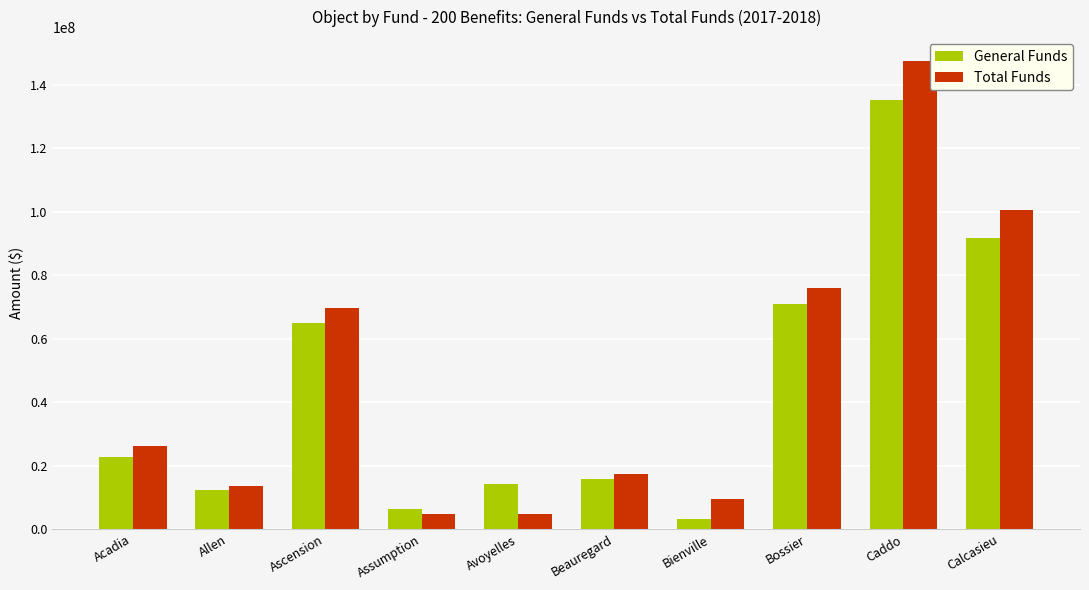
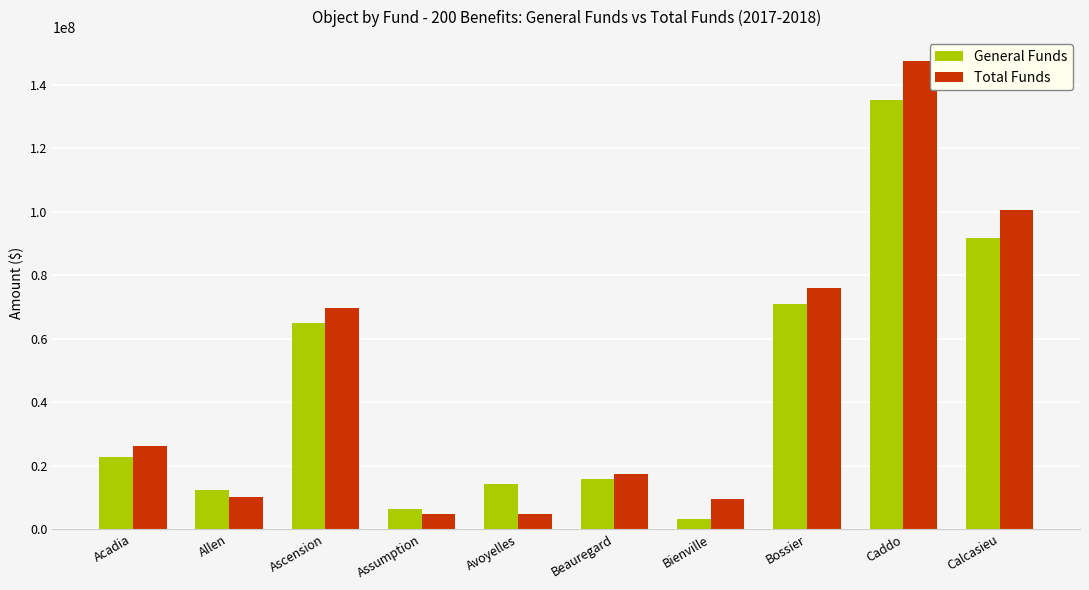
  {
    "General Funds": {
      "Acadia": 23000000,
      "Allen": 12000000,
      "Ascension": 65000000,
      "Assumption": 6000000,
      "Avoyelles": 14000000,
      "Beauregard": 16000000,
      "Bienville": 3000000,
      "Bossier": 71000000,
      "Caddo": 135000000,
      "Calcasieu": 92000000
    },
    "Total Funds": {
      "Acadia": 26000000,
-     "Allen": 14000000,
+     "Allen": 10000000,
      "Ascension": 70000000,
      "Assumption": 5000000,
      "Avoyelles": 5000000,
      "Beauregard": 17000000,
      "Bienville": 10000000,
      "Bossier": 76000000,
      "Caddo": 148000000,
      "Calcasieu": 101000000
    }
  }
